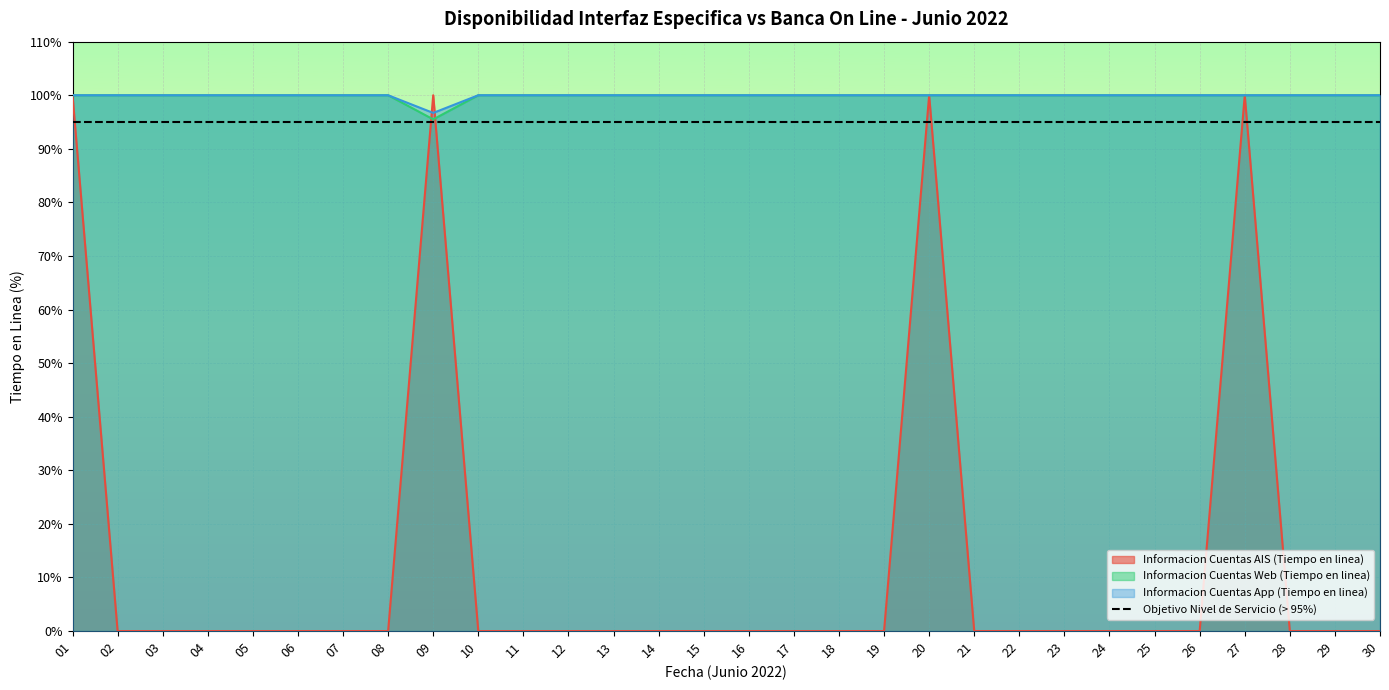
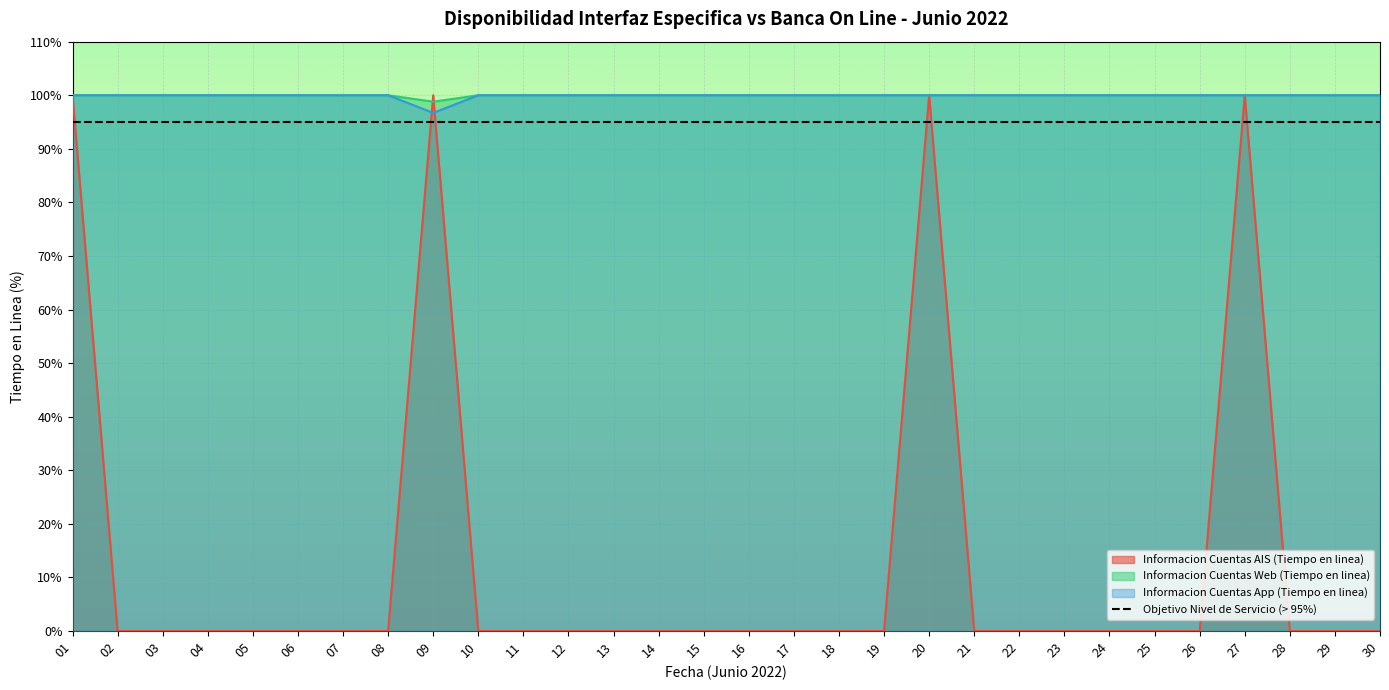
  {
    "Informacion Cuentas AIS (Tiempo en linea)": {
      "02": "0%",
      "03": "0%",
      "04": "0%",
      "05": "0%",
      "06": "0%",
      "07": "0%",
      "08": "0%",
      "09": "100%",
      "10": "0%",
      "11": "0%",
      "12": "0%",
      "13": "0%",
      "14": "0%",
      "15": "0%",
      "16": "0%",
      "17": "0%",
      "18": "0%",
      "19": "0%",
      "21": "0%",
      "22": "0%",
      "23": "0%",
      "24": "0%",
      "25": "0%",
      "26": "0%",
      "28": "0%",
      "29": "0%",
      "30": "0%"
    },
    "Informacion Cuentas Web (Tiempo en linea)": {
-     "09": "96%"
+     "09": "99%"
    },
    "Informacion Cuentas App (Tiempo en linea)": {
      "09": "97%"
    }
  }
